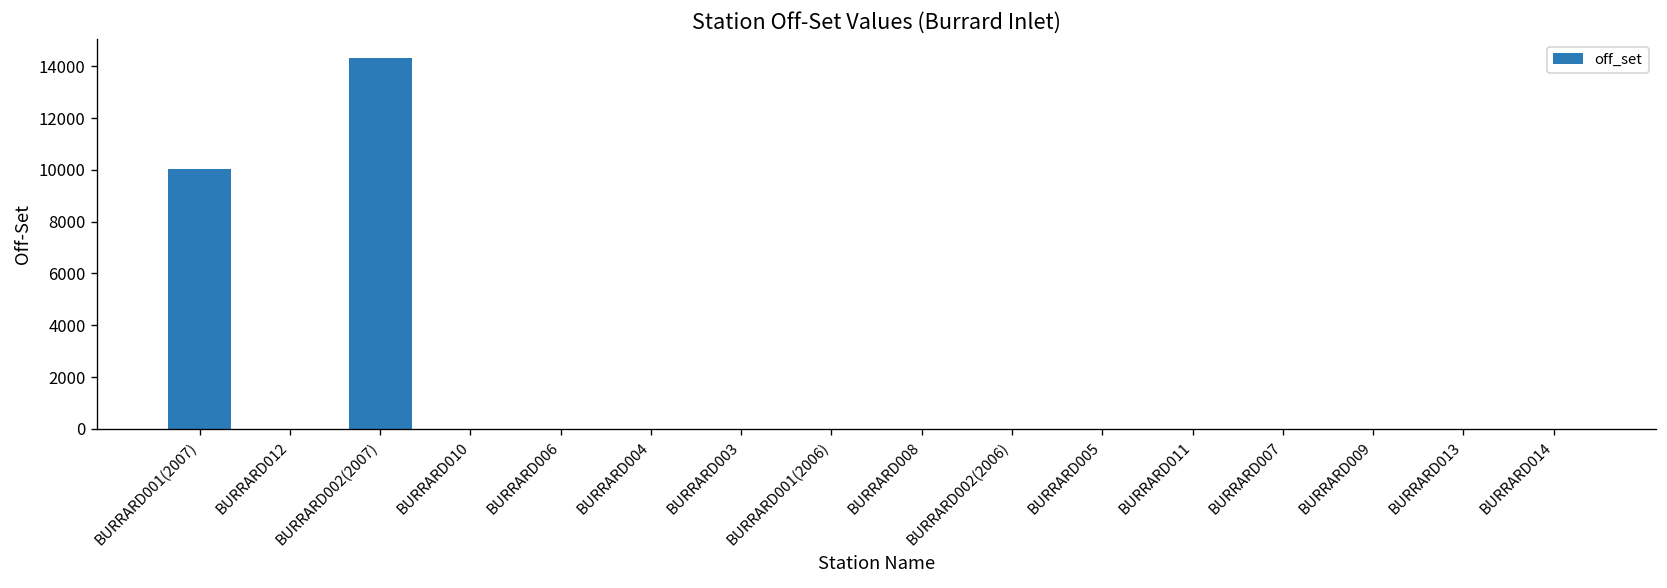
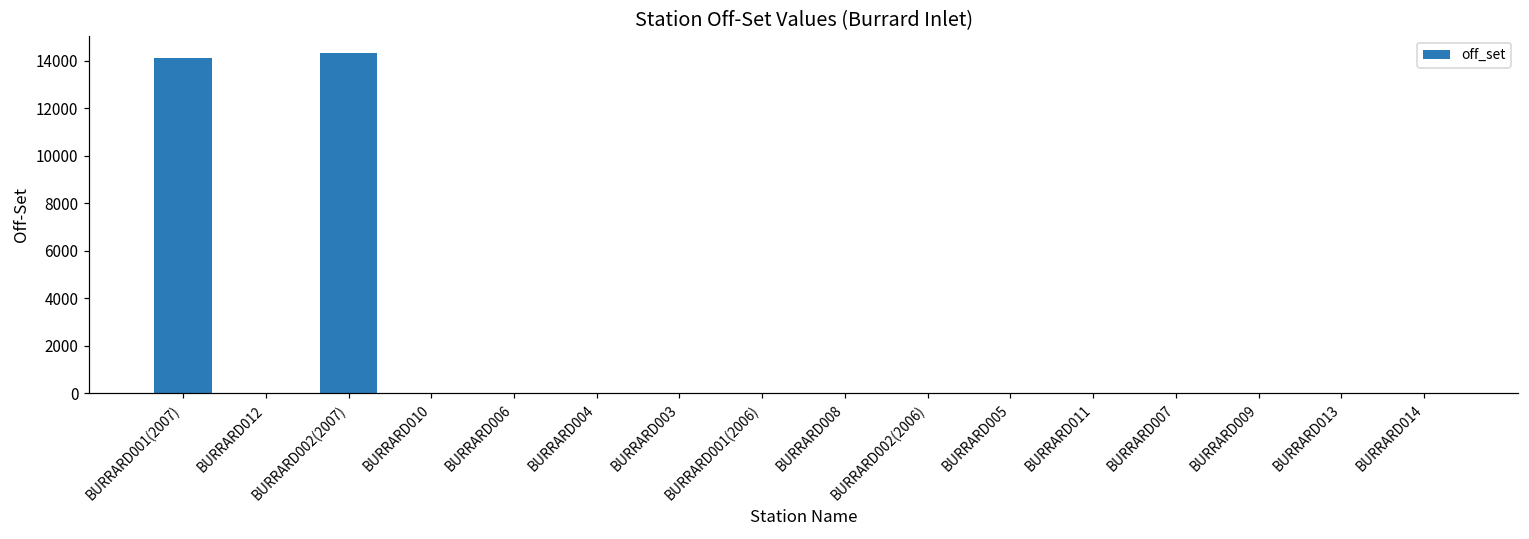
  {
-   "BURRARD001(2007)": 10000,
+   "BURRARD001(2007)": 14100,
    "BURRARD012": 0,
    "BURRARD002(2007)": 14300,
    "BURRARD010": 0,
    "BURRARD006": 0,
    "BURRARD004": 0,
    "BURRARD003": 0,
    "BURRARD008": 0,
    "BURRARD005": 0,
    "BURRARD011": 0,
    "BURRARD007": 0,
    "BURRARD009": 0,
    "BURRARD013": 0
  }
